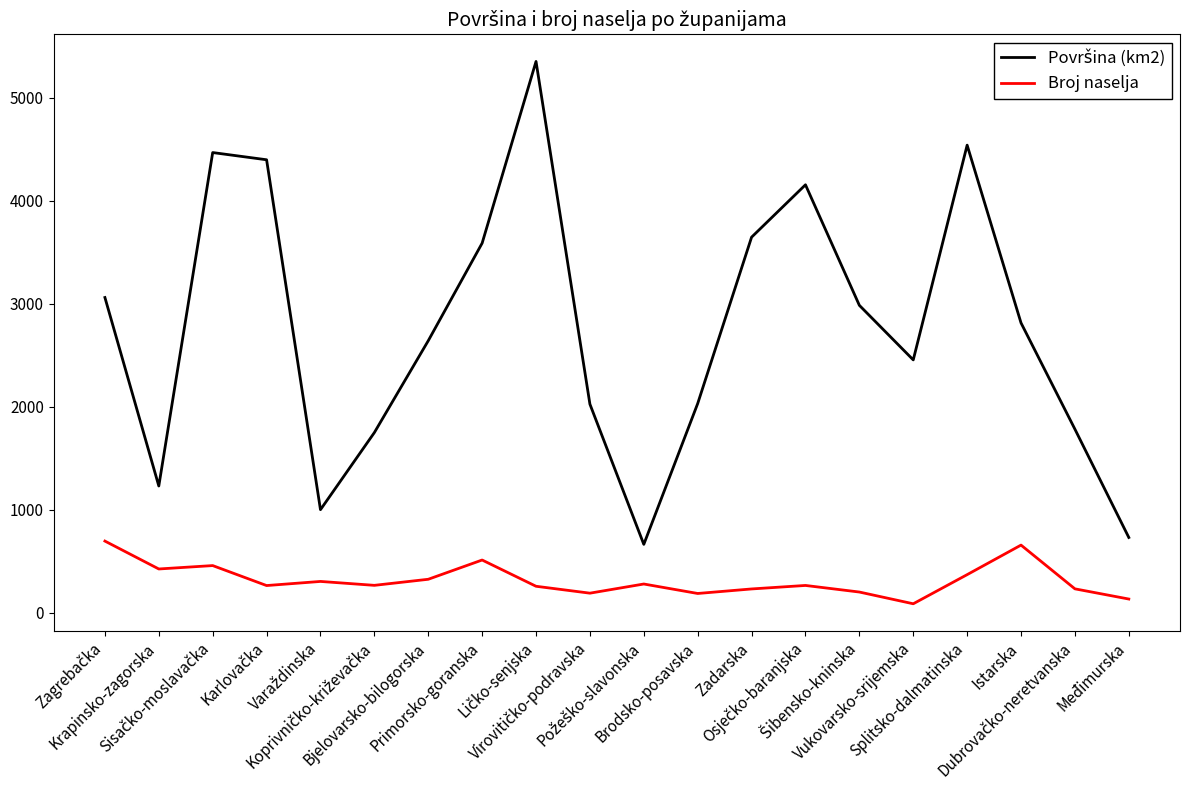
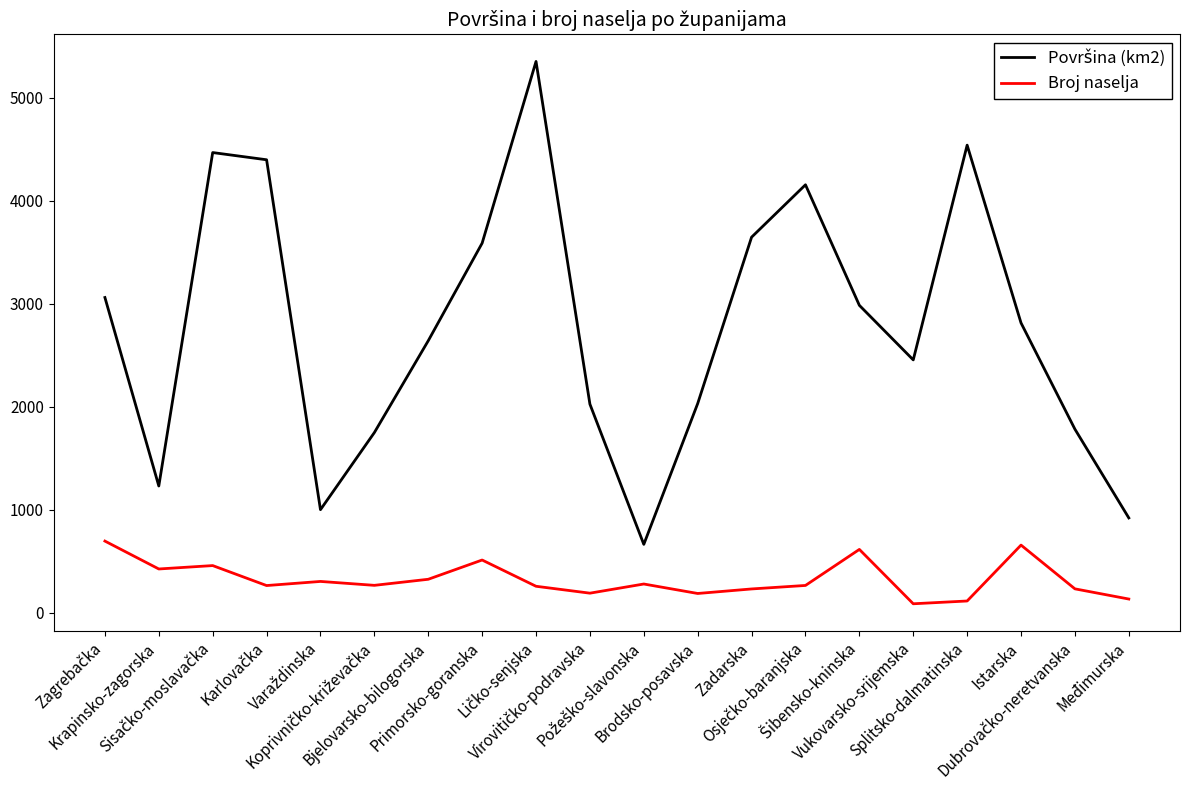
  {
    "Površina (km2)": {
      "Zagrebačka": 3060,
      "Krapinsko-zagorska": 1230,
      "Sisačko-moslavačka": 4470,
      "Karlovačka": 4400,
      "Varaždinska": 1000,
      "Koprivničko-križevačka": 1750,
      "Bjelovarsko-bilogorska": 2640,
      "Primorsko-goranska": 3590,
      "Ličko-senjska": 5350,
      "Virovitičko-podravska": 2020,
      "Požeško-slavonska": 660,
      "Brodsko-posavska": 2030,
      "Zadarska": 3650,
      "Osječko-baranjska": 4160,
      "Šibensko-kninska": 2980,
      "Vukovarsko-srijemska": 2450,
      "Splitsko-dalmatinska": 4540,
      "Istarska": 2810,
      "Dubrovačko-neretvanska": 1780,
-     "Međimurska": 730
+     "Međimurska": 920
    },
    "Broj naselja": {
      "Zagrebačka": 690,
      "Krapinsko-zagorska": 420,
      "Sisačko-moslavačka": 460,
      "Karlovačka": 260,
      "Varaždinska": 300,
      "Koprivničko-križevačka": 260,
      "Bjelovarsko-bilogorska": 320,
      "Primorsko-goranska": 510,
      "Ličko-senjska": 260,
      "Virovitičko-podravska": 190,
      "Požeško-slavonska": 280,
      "Brodsko-posavska": 190,
      "Zadarska": 230,
      "Osječko-baranjska": 260,
-     "Šibensko-kninska": 200,
+     "Šibensko-kninska": 610,
      "Vukovarsko-srijemska": 90,
-     "Splitsko-dalmatinska": 370,
+     "Splitsko-dalmatinska": 110,
      "Istarska": 660,
      "Dubrovačko-neretvanska": 230,
      "Međimurska": 130
    }
  }
